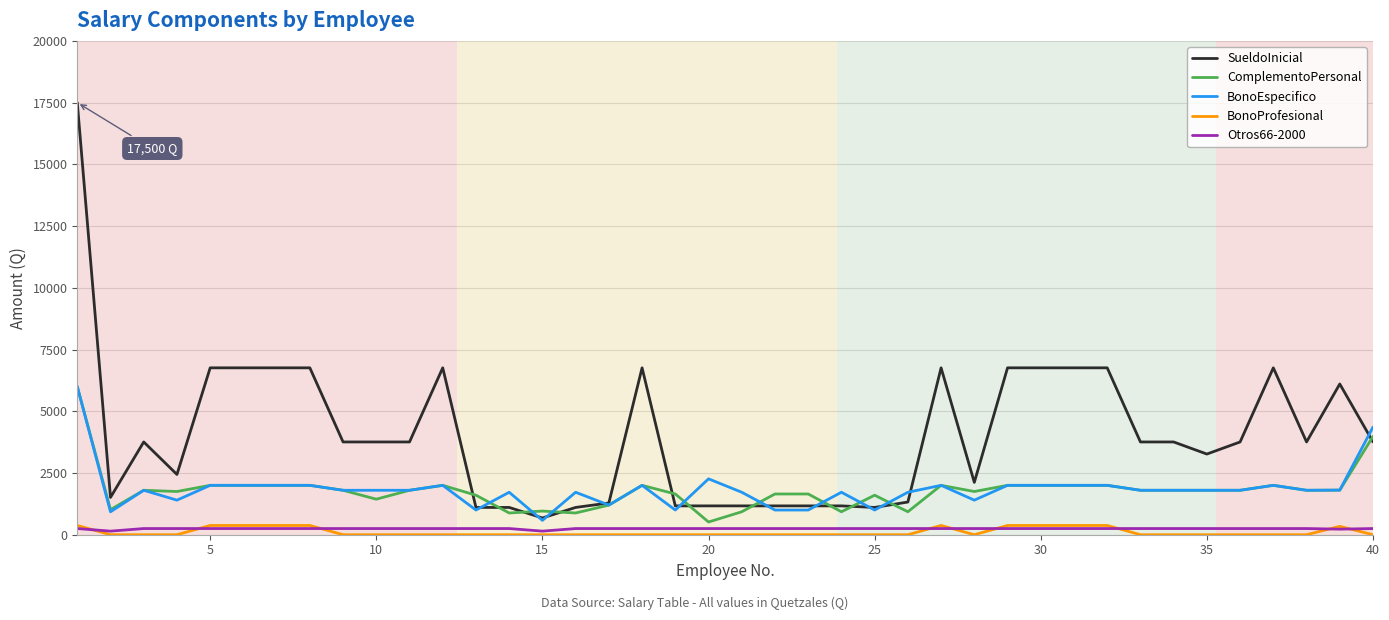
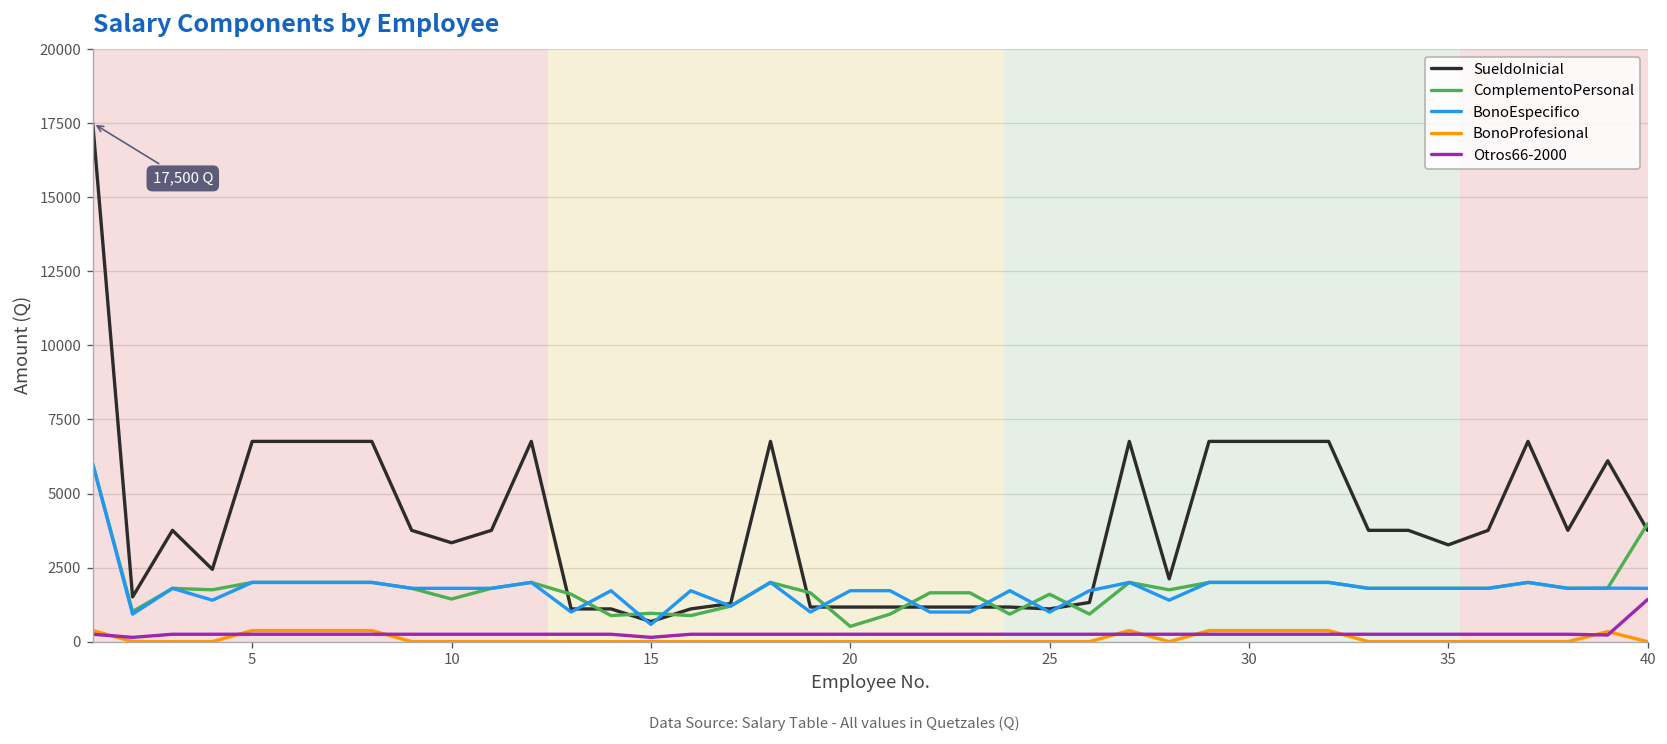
  {
    "SueldoInicial": {
      "5": 6800,
-     "10": 3800,
+     "10": 3300,
      "20": 1200,
      "25": 1100,
      "30": 6800,
      "35": 3300,
      "40": 3800
    },
    "ComplementoPersonal": {
      "10": 1400,
      "15": 1000,
      "20": 500,
      "25": 1600,
      "40": 4000
    },
    "BonoEspecifico": {
      "10": 1800,
-     "20": 2300,
+     "20": 1700,
      "25": 1000,
-     "40": 4400
+     "40": 1800
    },
    "BonoProfesional": {
      "5": 400,
      "10": 0,
      "15": 0,
      "20": 0,
      "25": 0,
      "30": 400,
      "35": 0,
      "40": 0
    },
    "Otros66-2000": {
      "5": 300,
      "10": 300,
      "15": 100,
      "20": 300,
      "25": 300,
      "30": 300,
      "35": 300,
-     "40": 300
+     "40": 1400
    }
  }
